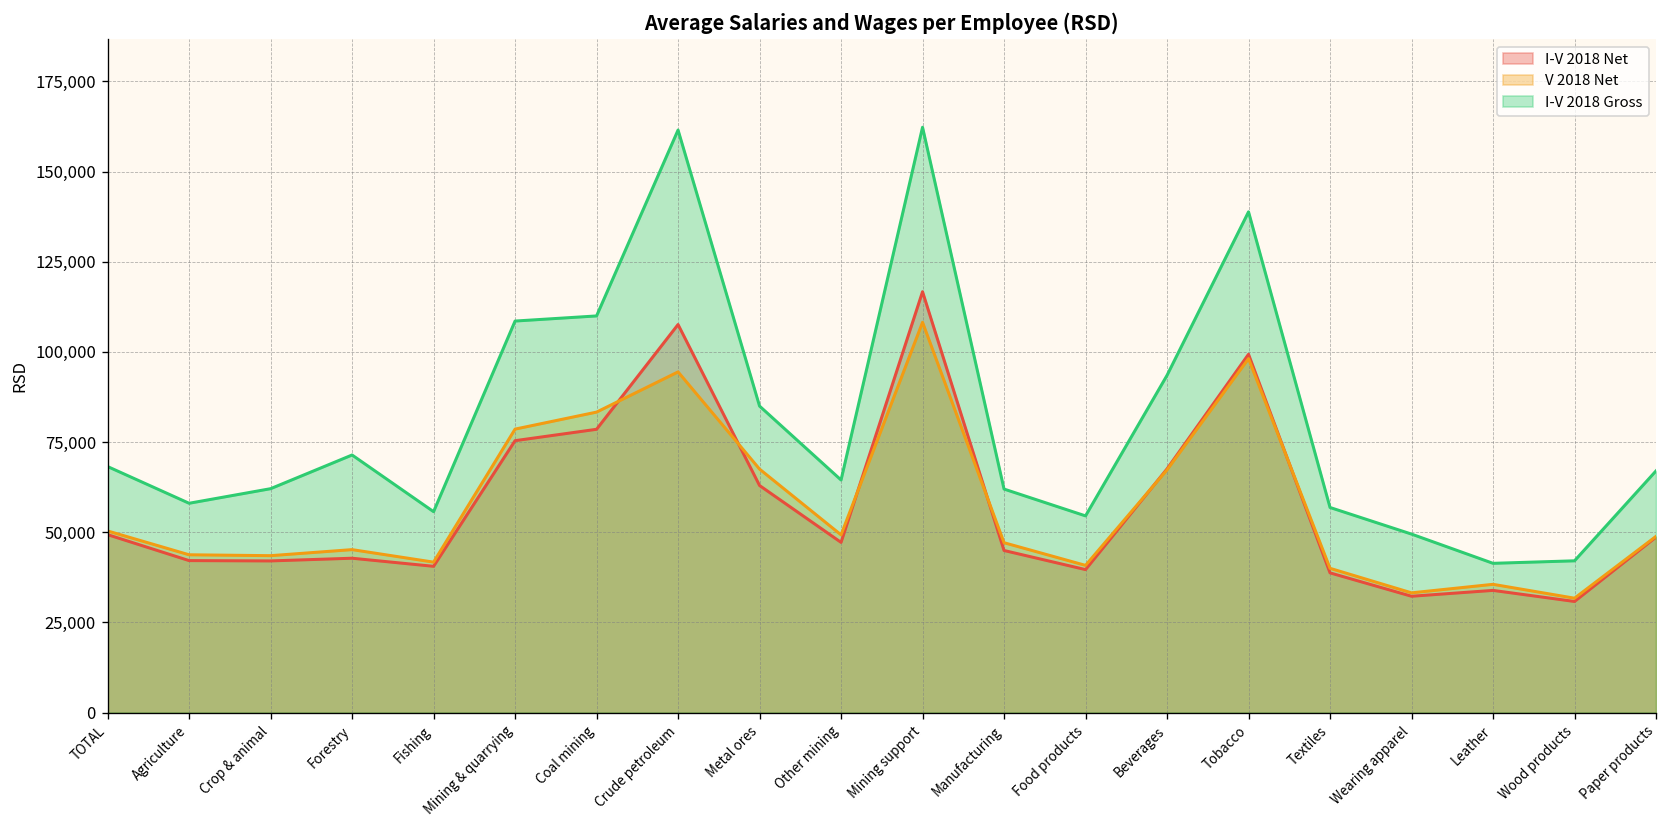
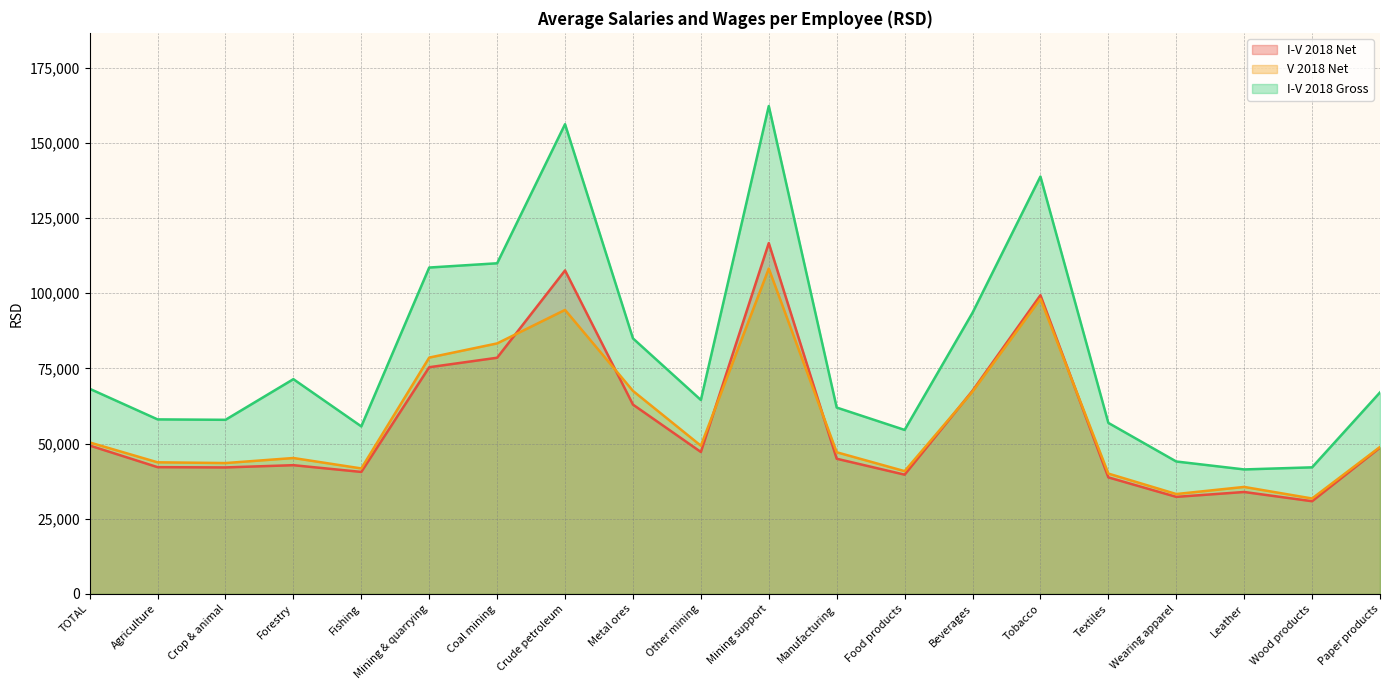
  {
    "I-V 2018 Gross": {
      "TOTAL": "68,000",
      "Agriculture": "58,000",
-     "Crop & animal": "62,000",
+     "Crop & animal": "58,000",
      "Forestry": "71,000",
      "Fishing": "56,000",
      "Mining & quarrying": "109,000",
      "Coal mining": "110,000",
-     "Crude petroleum": "162,000",
+     "Crude petroleum": "156,000",
      "Metal ores": "85,000",
      "Other mining": "65,000",
      "Mining support": "162,000",
      "Manufacturing": "62,000",
      "Food products": "55,000",
      "Beverages": "94,000",
      "Tobacco": "139,000",
      "Textiles": "57,000",
-     "Wearing apparel": "50,000",
+     "Wearing apparel": "44,000",
      "Leather": "41,000",
      "Wood products": "42,000",
      "Paper products": "67,000"
    }
  }
